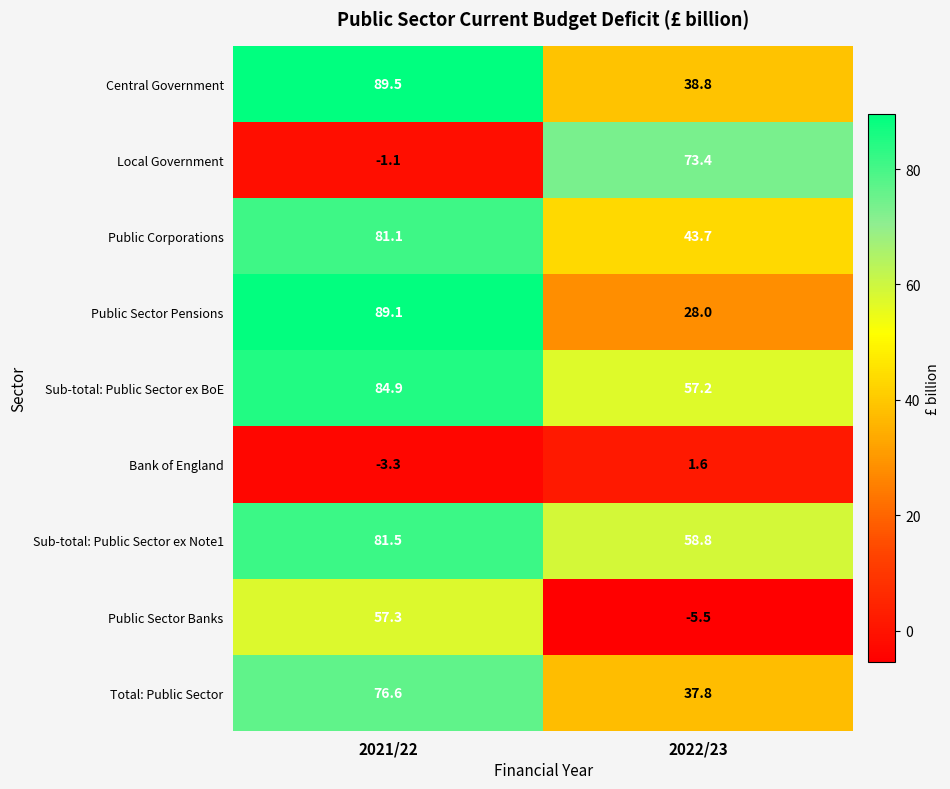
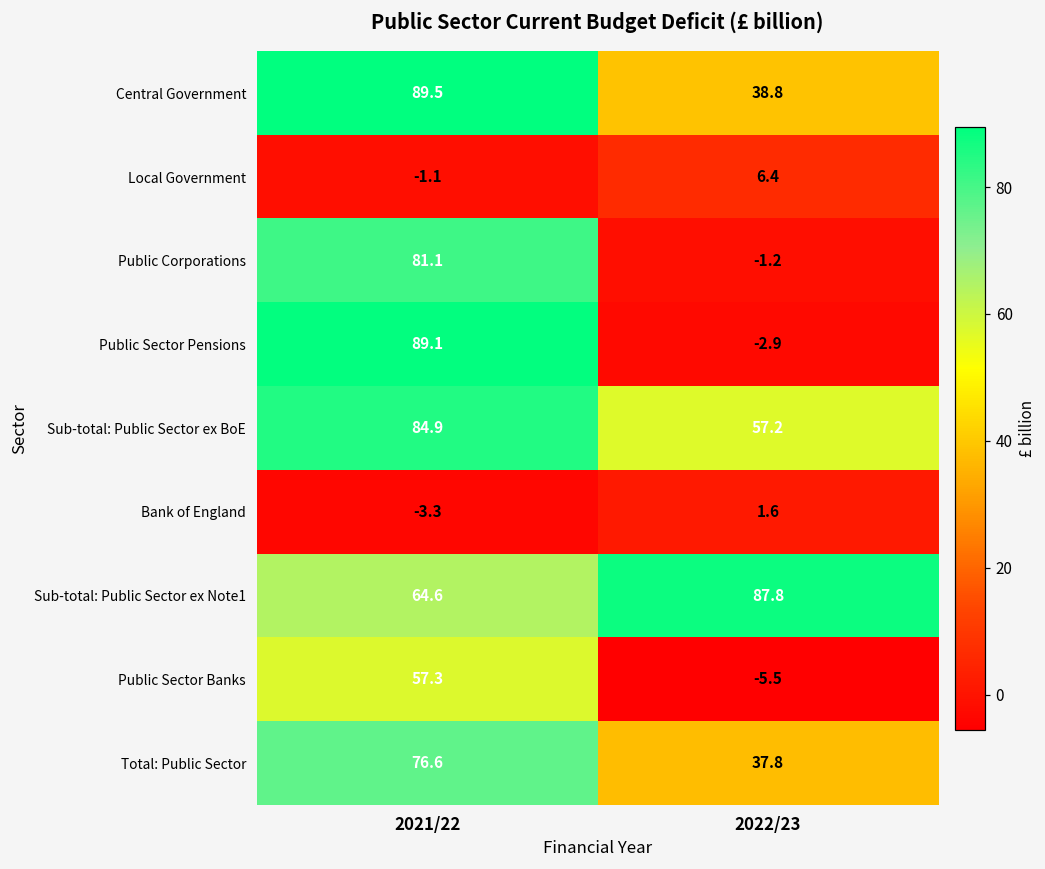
  {
    "Central Government": {
      "2021/22": 89.5,
      "2022/23": 38.8
    },
    "Local Government": {
      "2021/22": -1.1,
-     "2022/23": 73.4
+     "2022/23": 6.4
    },
    "Public Corporations": {
      "2021/22": 81.1,
-     "2022/23": 43.7
+     "2022/23": -1.2
    },
    "Public Sector Pensions": {
      "2021/22": 89.1,
-     "2022/23": 28.0
+     "2022/23": -2.9
    },
    "Sub-total: Public Sector ex BoE": {
      "2021/22": 84.9,
      "2022/23": 57.2
    },
    "Bank of England": {
      "2021/22": -3.3,
      "2022/23": 1.6
    },
    "Sub-total: Public Sector ex Note1": {
-     "2021/22": 81.5,
-     "2022/23": 58.8
+     "2021/22": 64.6,
+     "2022/23": 87.8
    },
    "Public Sector Banks": {
      "2021/22": 57.3,
      "2022/23": -5.5
    },
    "Total: Public Sector": {
      "2021/22": 76.6,
      "2022/23": 37.8
    }
  }
